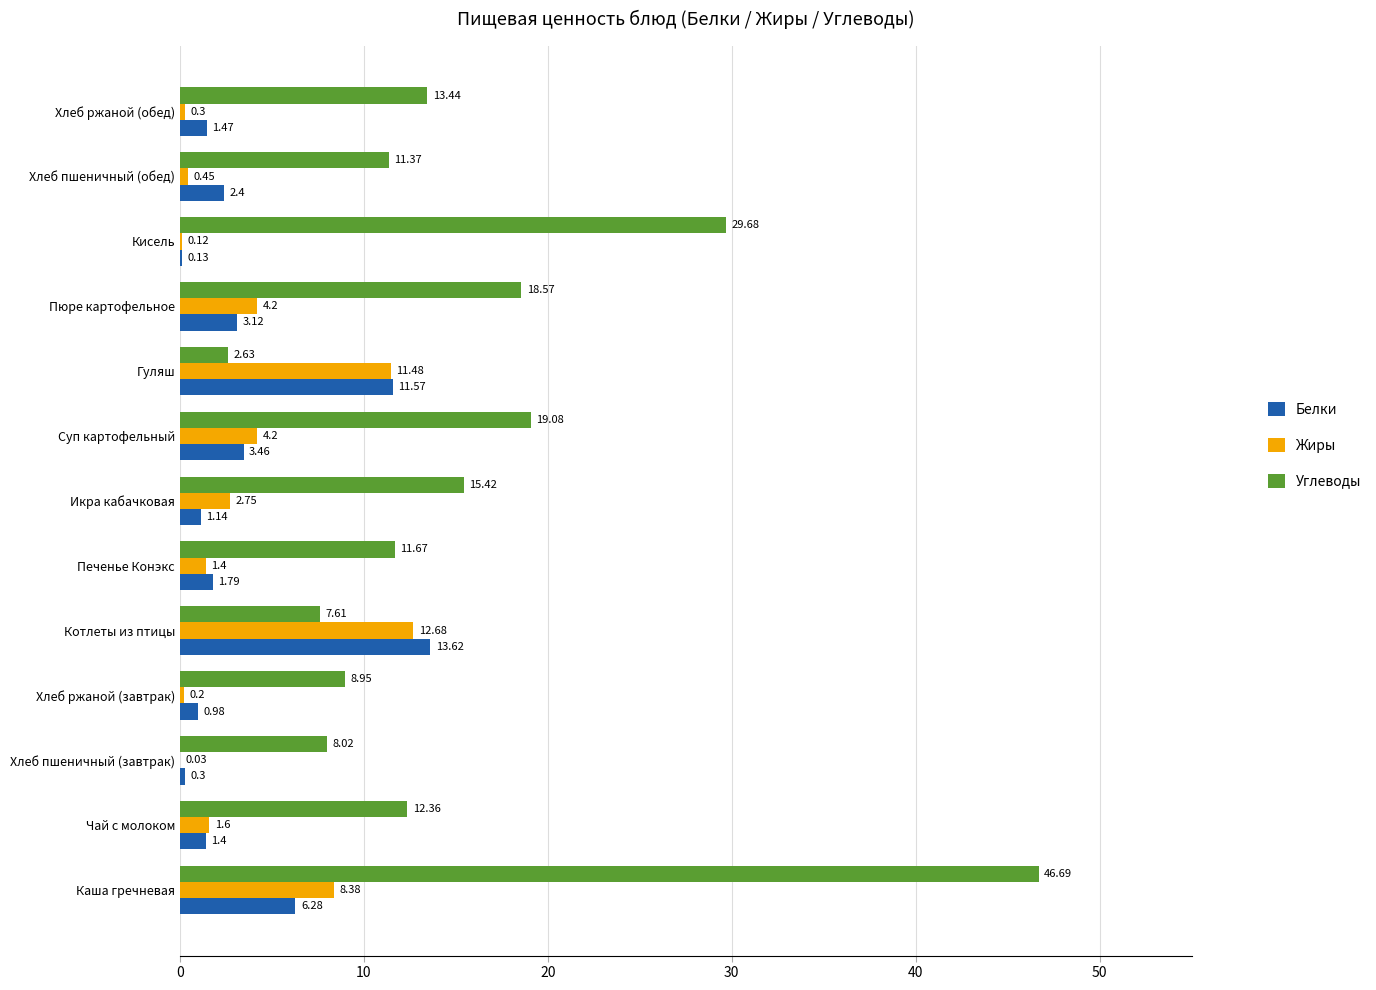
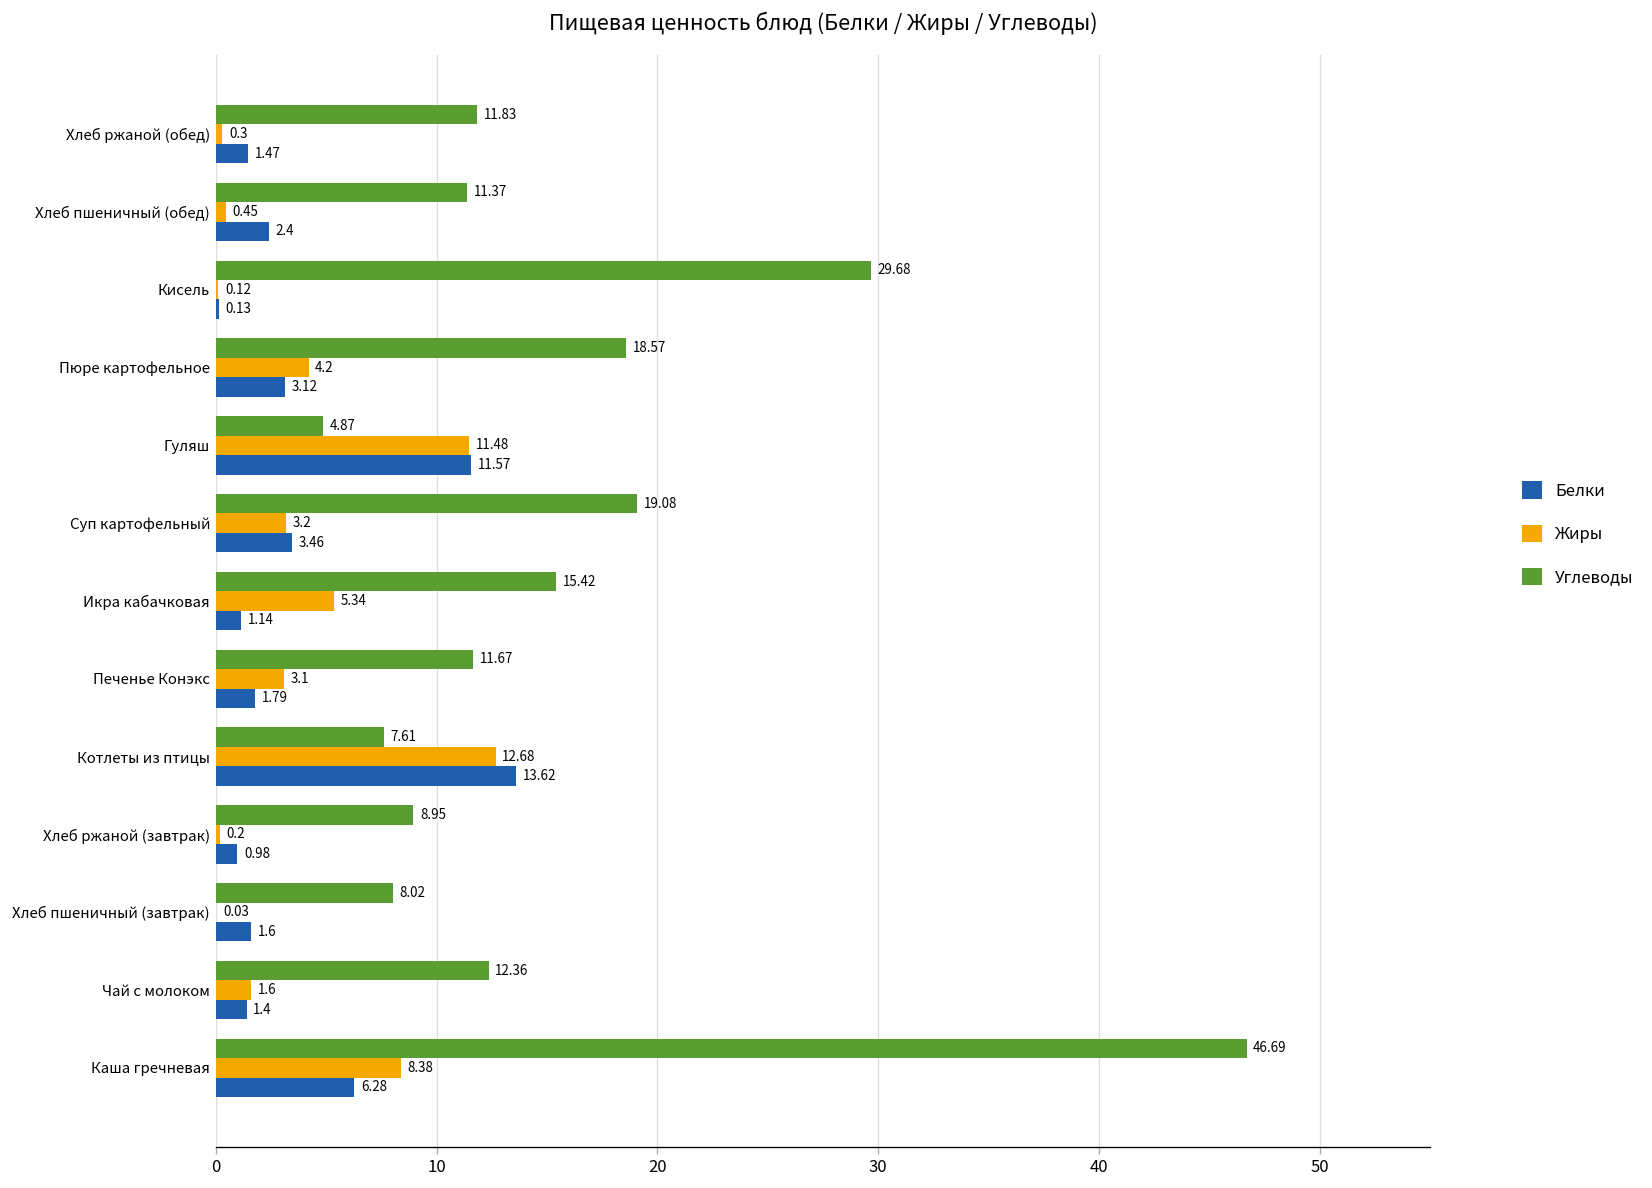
  {
    "Белки": {
      "Хлеб ржаной (обед)": 1.47,
      "Хлеб пшеничный (обед)": 2.4,
      "Кисель": 0.13,
      "Пюре картофельное": 3.12,
      "Гуляш": 11.57,
      "Суп картофельный": 3.46,
      "Икра кабачковая": 1.14,
      "Печенье Конэкс": 1.79,
      "Котлеты из птицы": 13.62,
      "Хлеб ржаной (завтрак)": 0.98,
-     "Хлеб пшеничный (завтрак)": 0.3,
+     "Хлеб пшеничный (завтрак)": 1.6,
      "Чай с молоком": 1.4,
      "Каша гречневая": 6.28
    },
    "Жиры": {
      "Хлеб ржаной (обед)": 0.3,
      "Хлеб пшеничный (обед)": 0.45,
      "Кисель": 0.12,
      "Пюре картофельное": 4.2,
      "Гуляш": 11.48,
-     "Суп картофельный": 4.2,
-     "Икра кабачковая": 2.75,
-     "Печенье Конэкс": 1.4,
+     "Суп картофельный": 3.2,
+     "Икра кабачковая": 5.34,
+     "Печенье Конэкс": 3.1,
      "Котлеты из птицы": 12.68,
      "Хлеб ржаной (завтрак)": 0.2,
      "Хлеб пшеничный (завтрак)": 0.03,
      "Чай с молоком": 1.6,
      "Каша гречневая": 8.38
    },
    "Углеводы": {
-     "Хлеб ржаной (обед)": 13.44,
+     "Хлеб ржаной (обед)": 11.83,
      "Хлеб пшеничный (обед)": 11.37,
      "Кисель": 29.68,
      "Пюре картофельное": 18.57,
-     "Гуляш": 2.63,
+     "Гуляш": 4.87,
      "Суп картофельный": 19.08,
      "Икра кабачковая": 15.42,
      "Печенье Конэкс": 11.67,
      "Котлеты из птицы": 7.61,
      "Хлеб ржаной (завтрак)": 8.95,
      "Хлеб пшеничный (завтрак)": 8.02,
      "Чай с молоком": 12.36,
      "Каша гречневая": 46.69
    }
  }
